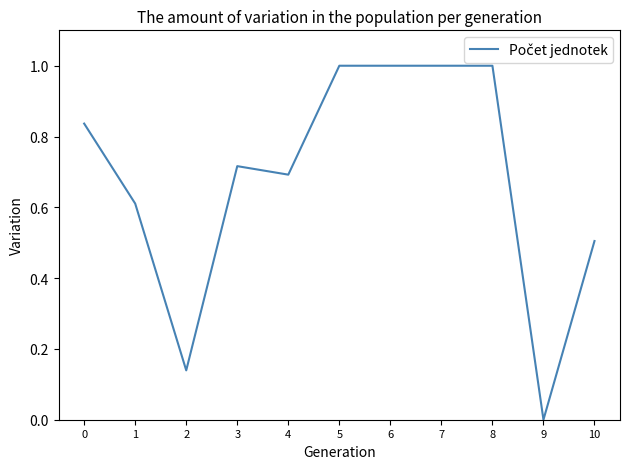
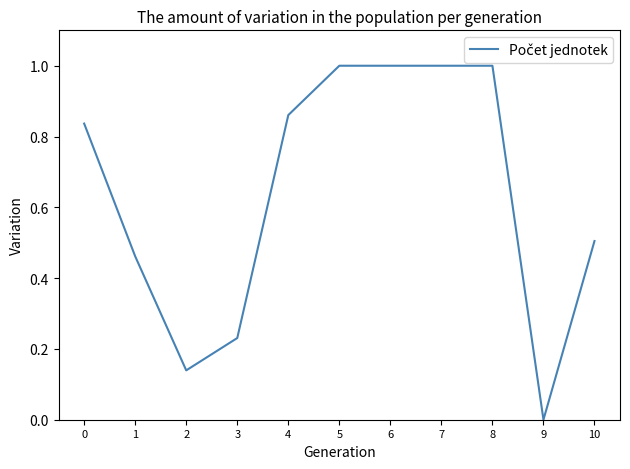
  {
    "0": 0.84,
-   "1": 0.61,
+   "1": 0.46,
    "2": 0.14,
-   "3": 0.72,
-   "4": 0.69,
+   "3": 0.23,
+   "4": 0.86,
    "5": 1.00,
    "6": 1.00,
    "7": 1.00,
    "8": 1.00,
    "9": 0.00,
    "10": 0.50
  }
